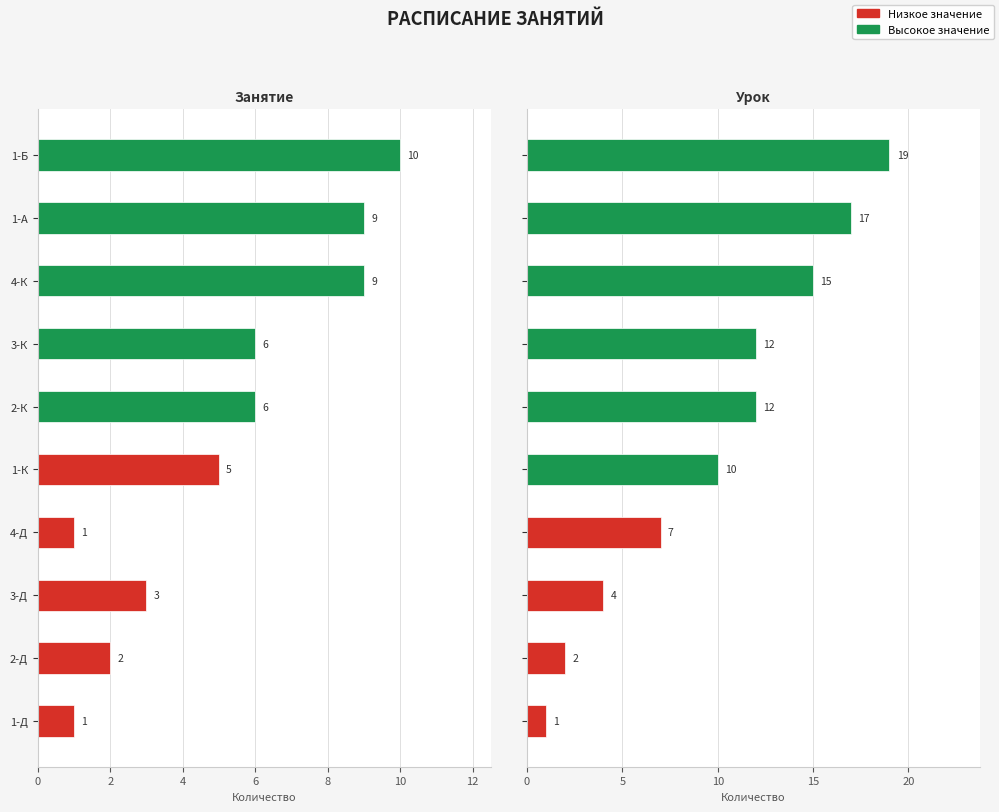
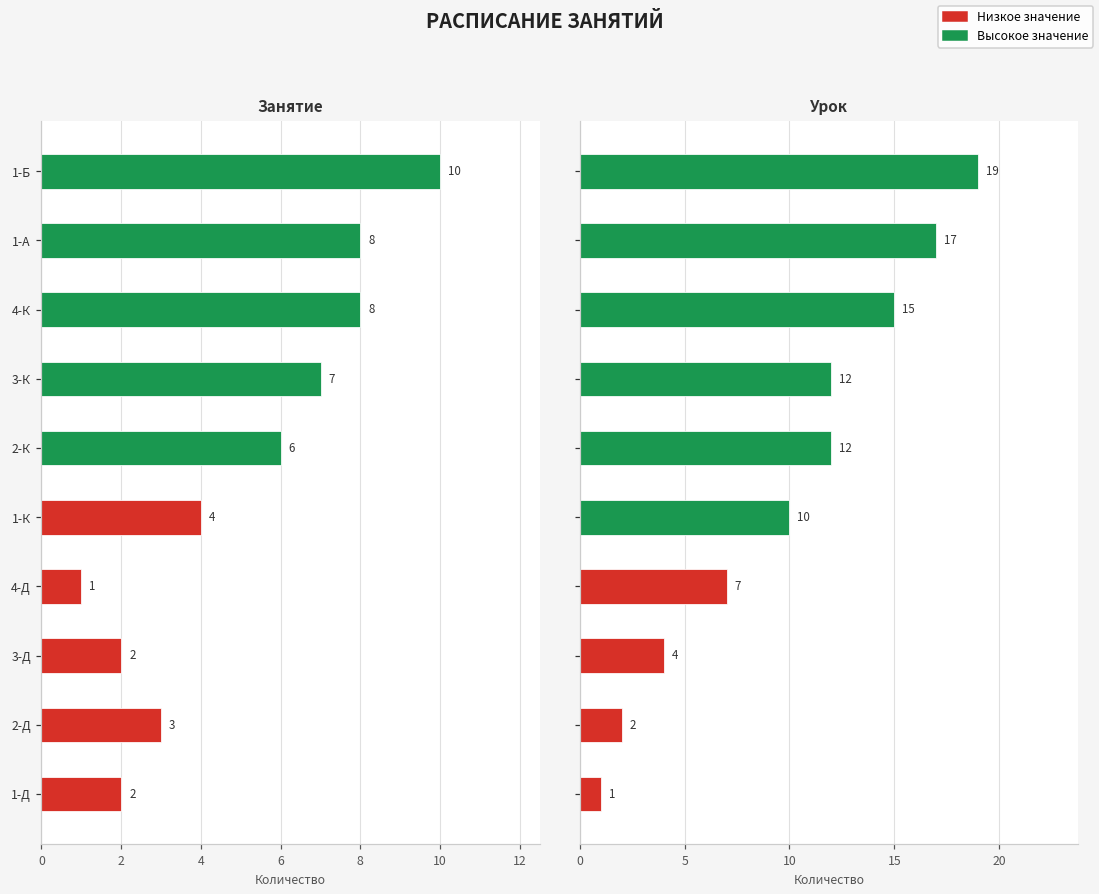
  {
    "Занятие": {
      "1-Б": 10,
-     "1-А": 9,
-     "4-К": 9,
-     "3-К": 6,
+     "1-А": 8,
+     "4-К": 8,
+     "3-К": 7,
      "2-К": 6,
-     "1-К": 5,
+     "1-К": 4,
      "4-Д": 1,
-     "3-Д": 3,
-     "2-Д": 2,
-     "1-Д": 1
+     "3-Д": 2,
+     "2-Д": 3,
+     "1-Д": 2
    }
  }
